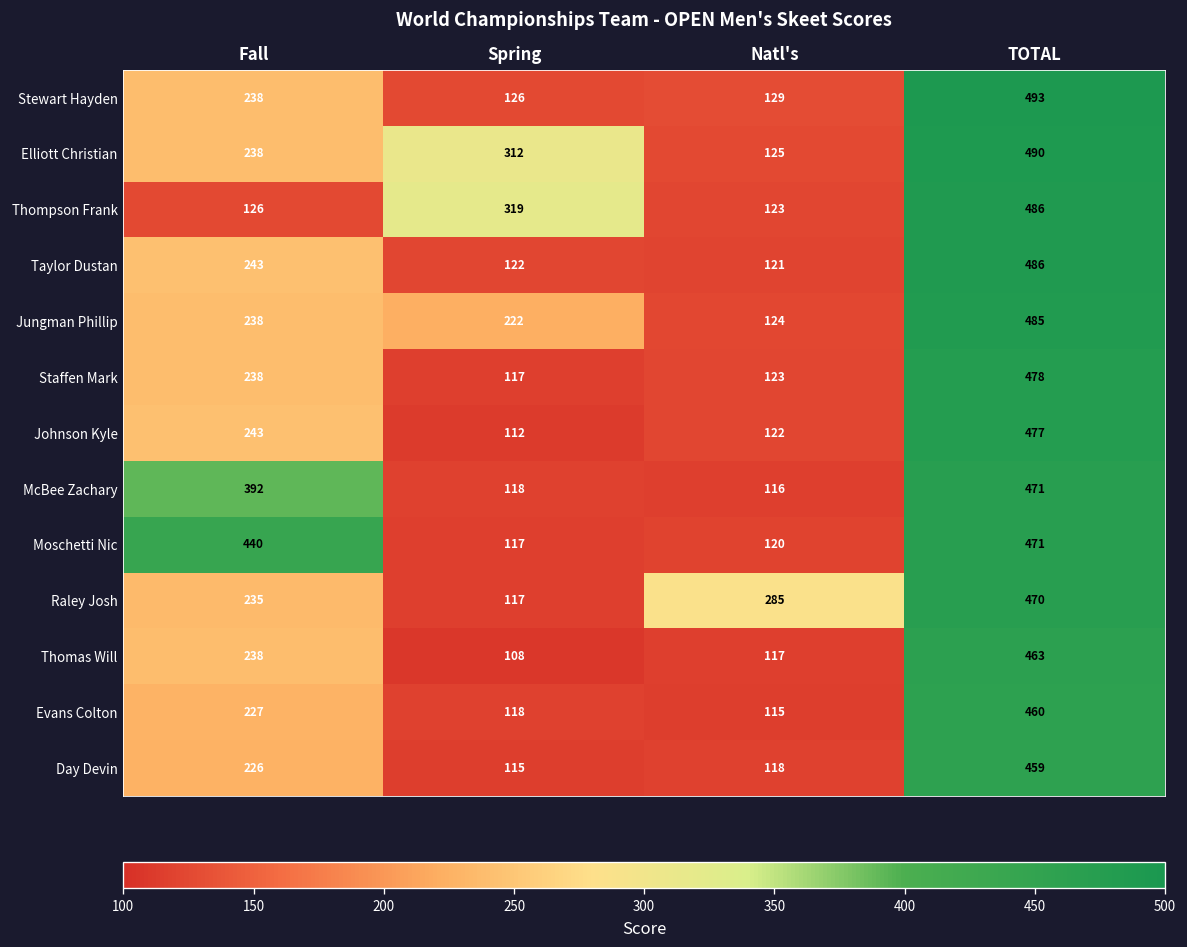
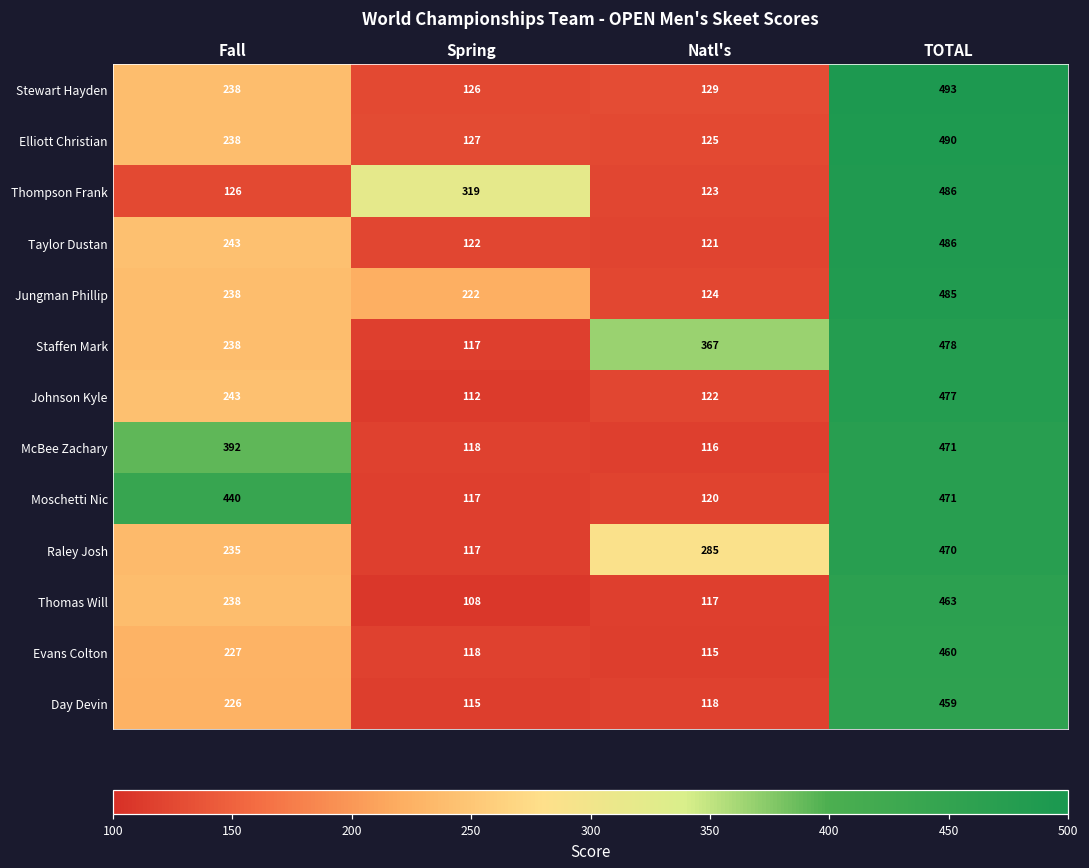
  {
    "Stewart Hayden": {
      "Fall": 238,
      "Spring": 126,
      "Natl's": 129,
      "TOTAL": 493
    },
    "Elliott Christian": {
      "Fall": 238,
-     "Spring": 312,
+     "Spring": 127,
      "Natl's": 125,
      "TOTAL": 490
    },
    "Thompson Frank": {
      "Fall": 126,
      "Spring": 319,
      "Natl's": 123,
      "TOTAL": 486
    },
    "Taylor Dustan": {
      "Fall": 243,
      "Spring": 122,
      "Natl's": 121,
      "TOTAL": 486
    },
    "Jungman Phillip": {
      "Fall": 238,
      "Spring": 222,
      "Natl's": 124,
      "TOTAL": 485
    },
    "Staffen Mark": {
      "Fall": 238,
      "Spring": 117,
-     "Natl's": 123,
+     "Natl's": 367,
      "TOTAL": 478
    },
    "Johnson Kyle": {
      "Fall": 243,
      "Spring": 112,
      "Natl's": 122,
      "TOTAL": 477
    },
    "McBee Zachary": {
      "Fall": 392,
      "Spring": 118,
      "Natl's": 116,
      "TOTAL": 471
    },
    "Moschetti Nic": {
      "Fall": 440,
      "Spring": 117,
      "Natl's": 120,
      "TOTAL": 471
    },
    "Raley Josh": {
      "Fall": 235,
      "Spring": 117,
      "Natl's": 285,
      "TOTAL": 470
    },
    "Thomas Will": {
      "Fall": 238,
      "Spring": 108,
      "Natl's": 117,
      "TOTAL": 463
    },
    "Evans Colton": {
      "Fall": 227,
      "Spring": 118,
      "Natl's": 115,
      "TOTAL": 460
    },
    "Day Devin": {
      "Fall": 226,
      "Spring": 115,
      "Natl's": 118,
      "TOTAL": 459
    }
  }
